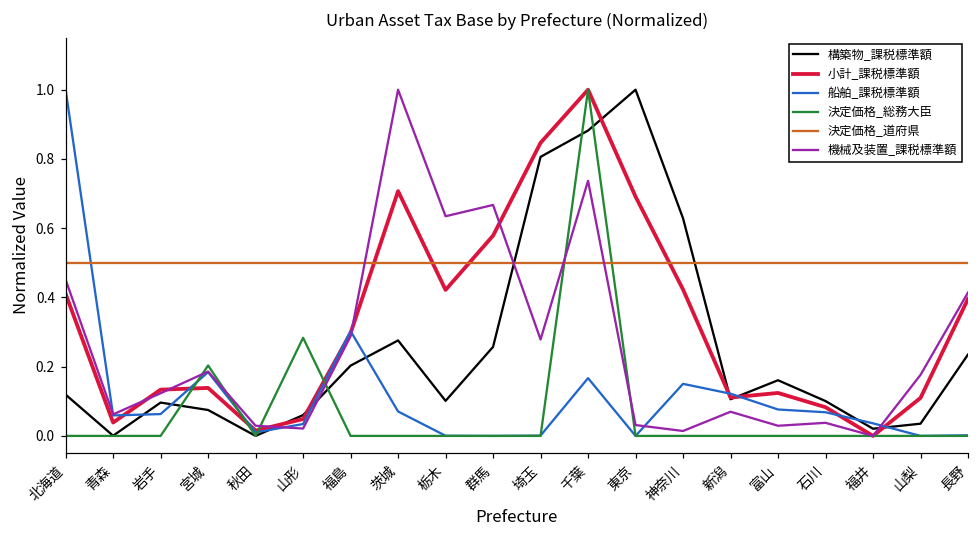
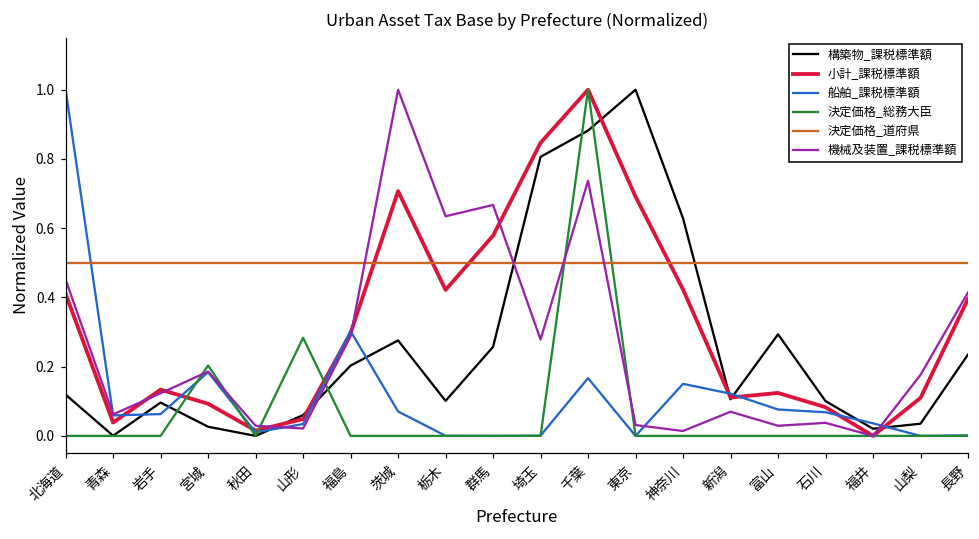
  {
    "構築物_課税標準額": {
      "北海道": 0.12,
      "岩手": 0.10,
-     "宮城": 0.07,
+     "宮城": 0.03,
      "山形": 0.06,
      "福島": 0.20,
      "茨城": 0.28,
      "栃木": 0.10,
      "群馬": 0.26,
      "埼玉": 0.81,
      "千葉": 0.88,
      "東京": 1.00,
      "神奈川": 0.63,
-     "富山": 0.16,
+     "富山": 0.29,
      "石川": 0.10,
      "福井": 0.02,
      "山梨": 0.04,
      "長野": 0.23
    },
    "小計_課税標準額": {
      "北海道": 0.41,
      "青森": 0.04,
      "岩手": 0.13,
-     "宮城": 0.14,
+     "宮城": 0.09,
      "山形": 0.05,
      "茨城": 0.71,
      "栃木": 0.42,
      "群馬": 0.58,
      "埼玉": 0.85,
      "東京": 0.69,
      "神奈川": 0.42,
      "富山": 0.12,
      "石川": 0.08,
      "山梨": 0.11,
      "長野": 0.40
    },
    "船舶_課税標準額": {
      "北海道": 1.00,
      "岩手": 0.06,
      "山形": 0.03,
      "茨城": 0.07,
      "千葉": 0.17,
      "神奈川": 0.15,
      "新潟": 0.12,
      "富山": 0.08,
      "石川": 0.07,
      "福井": 0.04
    },
    "決定価格_総務大臣": {
      "北海道": 0.00,
      "岩手": 0.00,
      "宮城": 0.20,
      "山形": 0.28,
      "福島": 0.00,
      "茨城": 0.00,
      "神奈川": 0.00,
      "新潟": 0.00,
      "富山": 0.00,
      "石川": 0.00
    },
    "決定価格_道府県": {
      "北海道": 0.50,
      "青森": 0.50,
      "岩手": 0.50,
      "宮城": 0.50,
      "秋田": 0.50,
      "山形": 0.50,
      "福島": 0.50,
      "茨城": 0.50,
      "栃木": 0.50,
      "群馬": 0.50,
      "埼玉": 0.50,
      "千葉": 0.50,
      "東京": 0.50,
      "神奈川": 0.50,
      "新潟": 0.50,
      "富山": 0.50,
      "石川": 0.50,
      "福井": 0.50,
      "山梨": 0.50,
      "長野": 0.50
    },
    "機械及装置_課税標準額": {
      "北海道": 0.45,
      "岩手": 0.12,
      "秋田": 0.03,
      "山形": 0.02,
      "福島": 0.29,
      "茨城": 1.00,
      "栃木": 0.63,
      "群馬": 0.67,
      "埼玉": 0.28,
      "千葉": 0.74,
      "東京": 0.03,
      "神奈川": 0.01,
      "新潟": 0.07,
      "富山": 0.03,
      "石川": 0.04,
      "山梨": 0.18,
      "長野": 0.41
    }
  }
